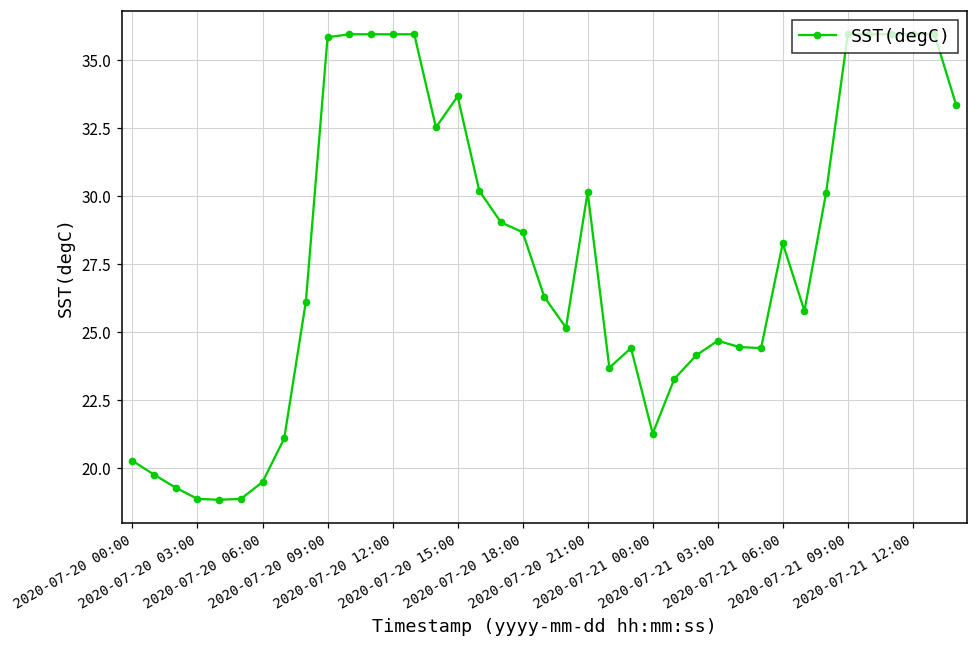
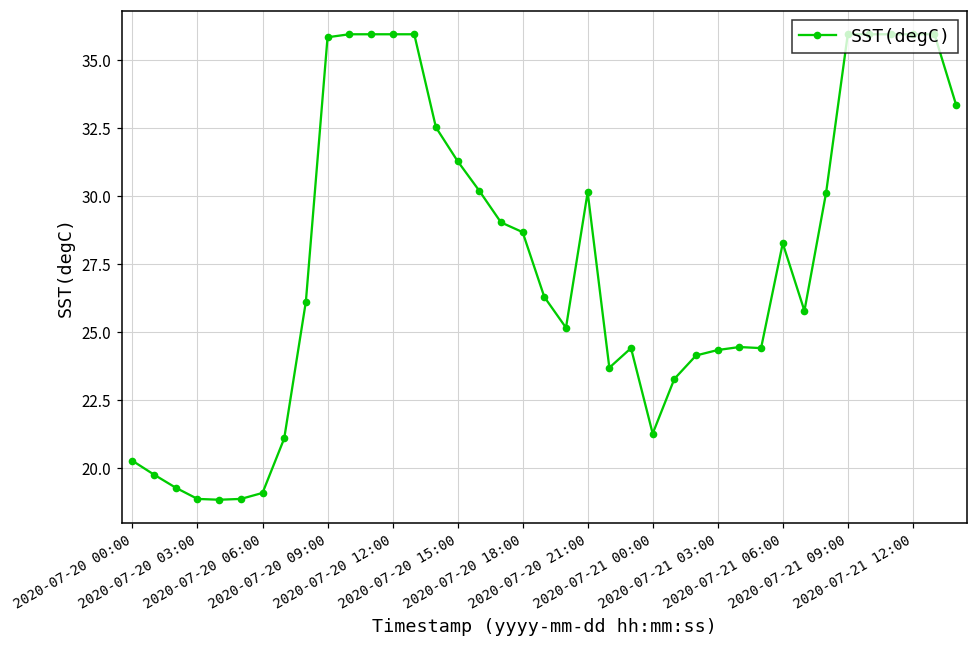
  {
    "2020-07-20 00:00": 20.3,
    "2020-07-20 03:00": 18.9,
-   "2020-07-20 06:00": 19.5,
+   "2020-07-20 06:00": 19.1,
    "2020-07-20 09:00": 35.8,
    "2020-07-20 12:00": 36.0,
-   "2020-07-20 15:00": 33.7,
+   "2020-07-20 15:00": 31.3,
    "2020-07-20 18:00": 28.7,
    "2020-07-20 21:00": 30.2,
    "2020-07-21 00:00": 21.3,
-   "2020-07-21 03:00": 24.7,
+   "2020-07-21 03:00": 24.4,
    "2020-07-21 06:00": 28.3
  }
